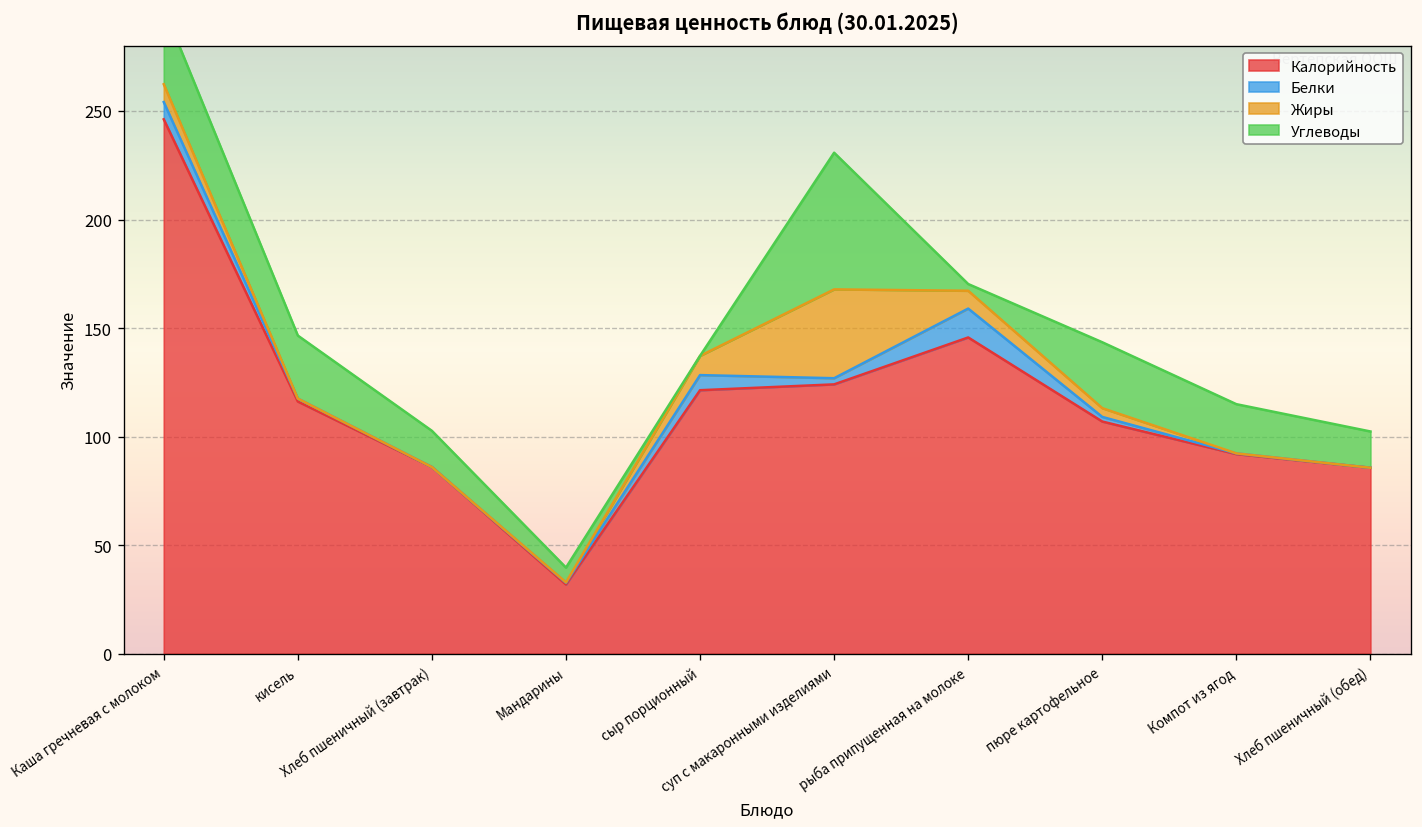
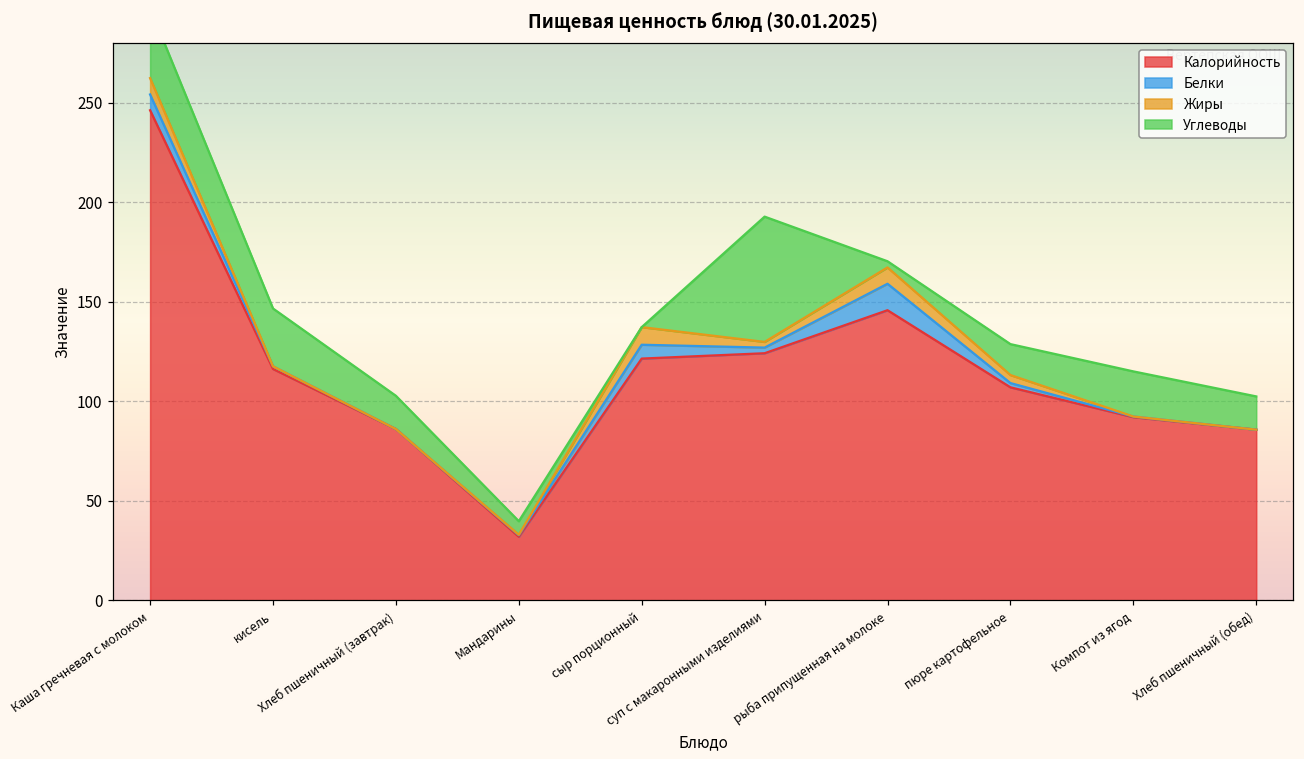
  {
    "Калорийность": {
      "Каша гречневая с молоком": 246,
      "сыр порционный": 121,
      "суп с макаронными изделиями": 124,
      "рыба припущенная на молоке": 146,
      "пюре картофельное": 107
    },
    "Белки": {
      "Каша гречневая с молоком": 8,
      "сыр порционный": 7,
      "суп с макаронными изделиями": 3,
      "рыба припущенная на молоке": 13,
      "пюре картофельное": 2
    },
    "Жиры": {
      "Каша гречневая с молоком": 8,
-     "суп с макаронными изделиями": 41,
+     "суп с макаронными изделиями": 3,
      "рыба припущенная на молоке": 8,
      "пюре картофельное": 4
    },
    "Углеводы": {
      "кисель": 29,
      "Хлеб пшеничный (завтрак)": 17,
      "Мандарины": 7,
      "суп с макаронными изделиями": 63,
      "рыба припущенная на молоке": 3,
-     "пюре картофельное": 30,
+     "пюре картофельное": 16,
      "Компот из ягод": 23,
      "Хлеб пшеничный (обед)": 17
    }
  }
